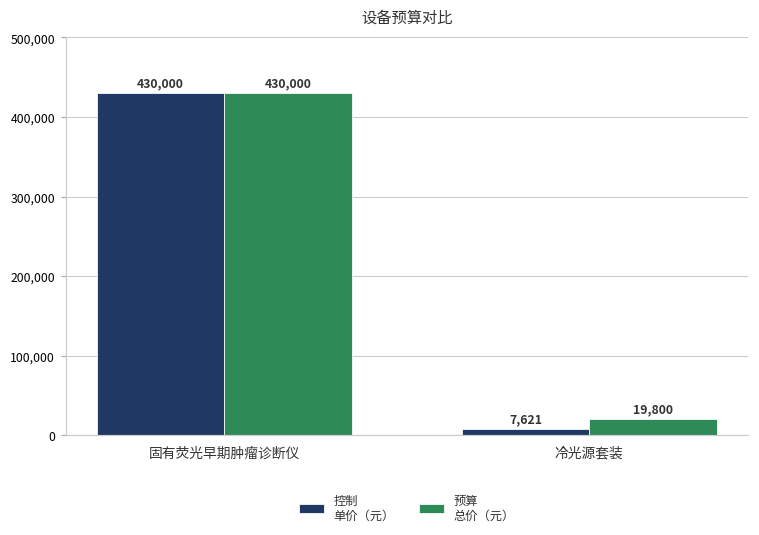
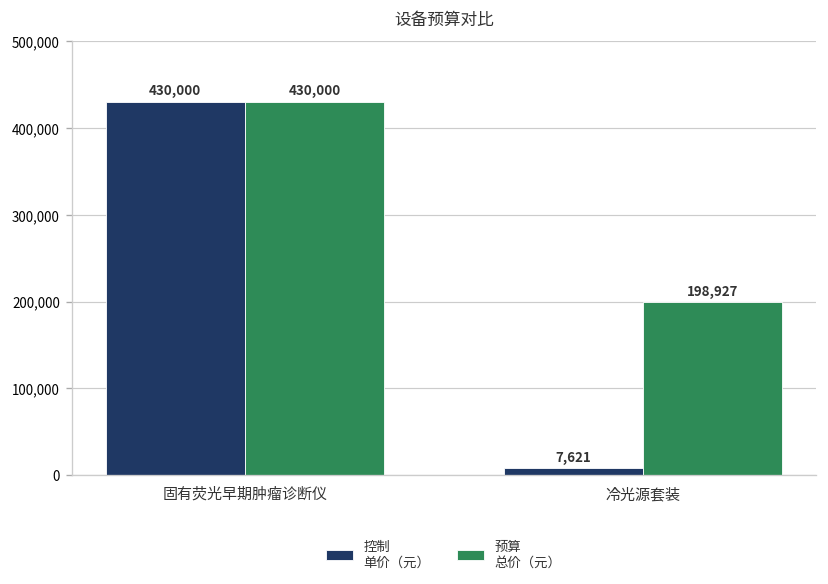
  {
    "控制 单价（元）": {
      "固有荧光早期肿瘤诊断仪": "430,000",
      "冷光源套装": "7,621"
    },
    "预算 总价（元）": {
      "固有荧光早期肿瘤诊断仪": "430,000",
-     "冷光源套装": "19,800"
+     "冷光源套装": "198,927"
    }
  }
